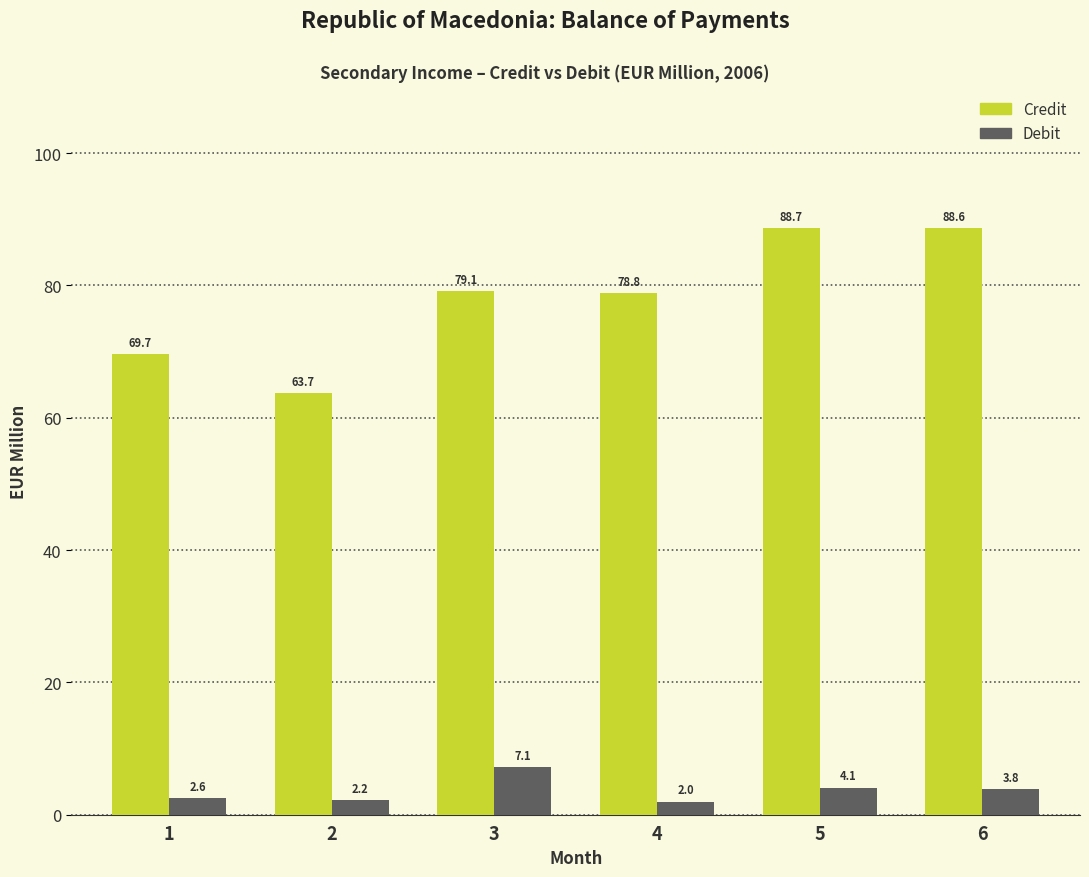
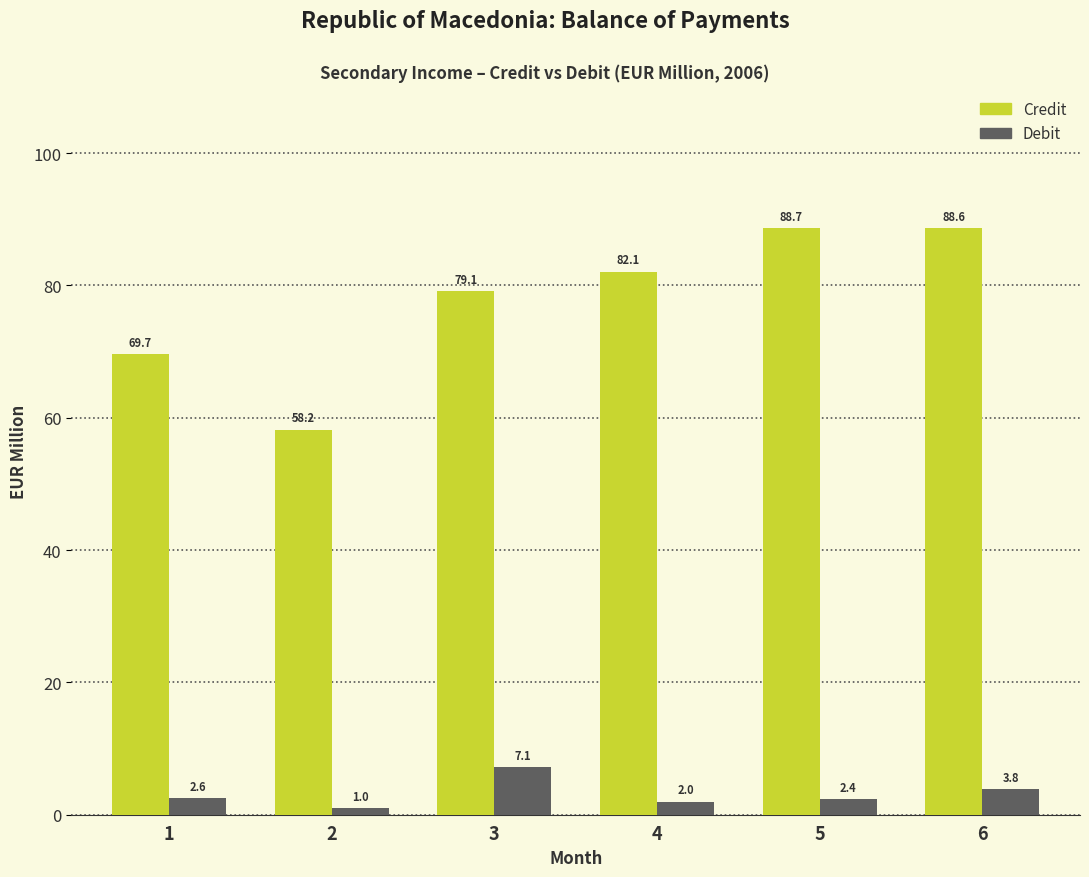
  {
    "Credit": {
      "1": 69.7,
-     "2": 63.7,
+     "2": 58.2,
      "3": 79.1,
-     "4": 78.8,
+     "4": 82.1,
      "5": 88.7,
      "6": 88.6
    },
    "Debit": {
      "1": 2.6,
-     "2": 2.2,
+     "2": 1.0,
      "3": 7.1,
      "4": 2.0,
-     "5": 4.1,
+     "5": 2.4,
      "6": 3.8
    }
  }
